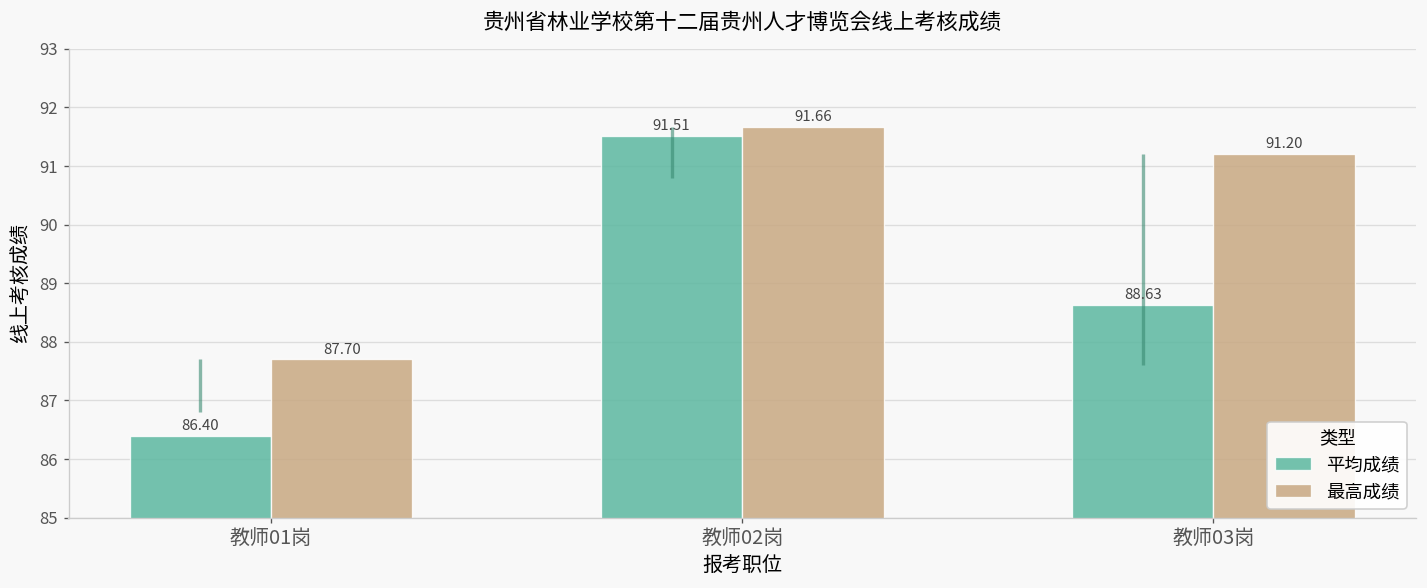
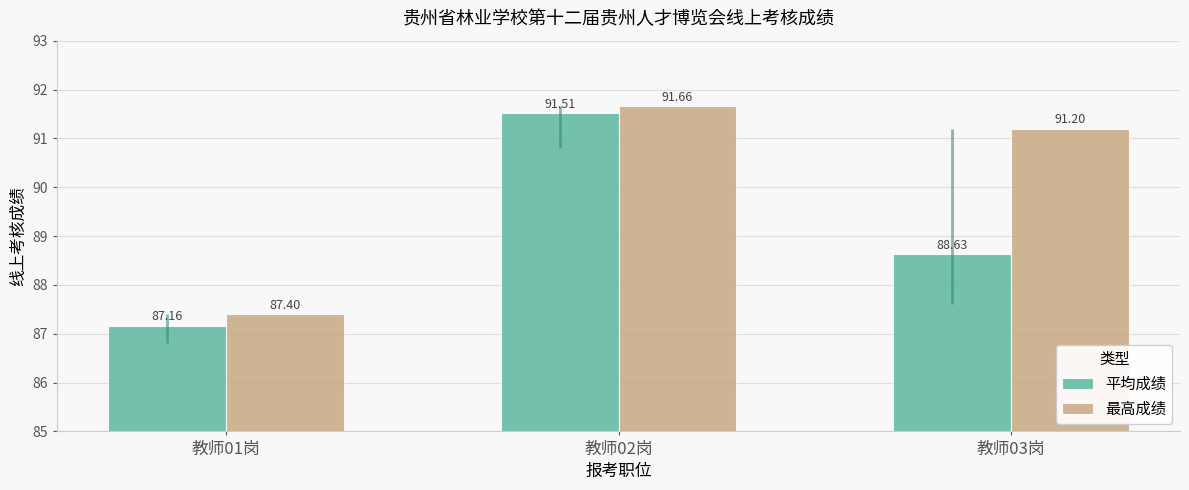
  {
    "平均成绩": {
-     "教师01岗": 86.40,
+     "教师01岗": 87.16,
      "教师02岗": 91.51,
      "教师03岗": 88.63
    },
    "最高成绩": {
-     "教师01岗": 87.70,
+     "教师01岗": 87.40,
      "教师02岗": 91.66,
      "教师03岗": 91.20
    }
  }
